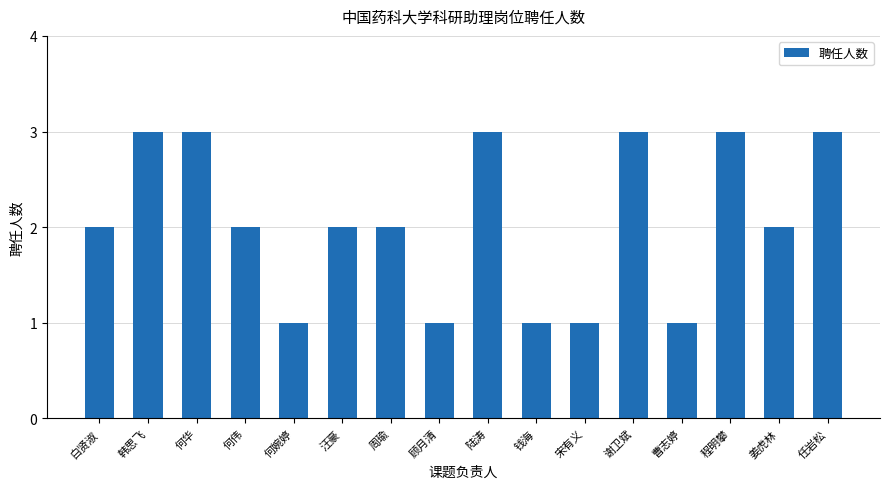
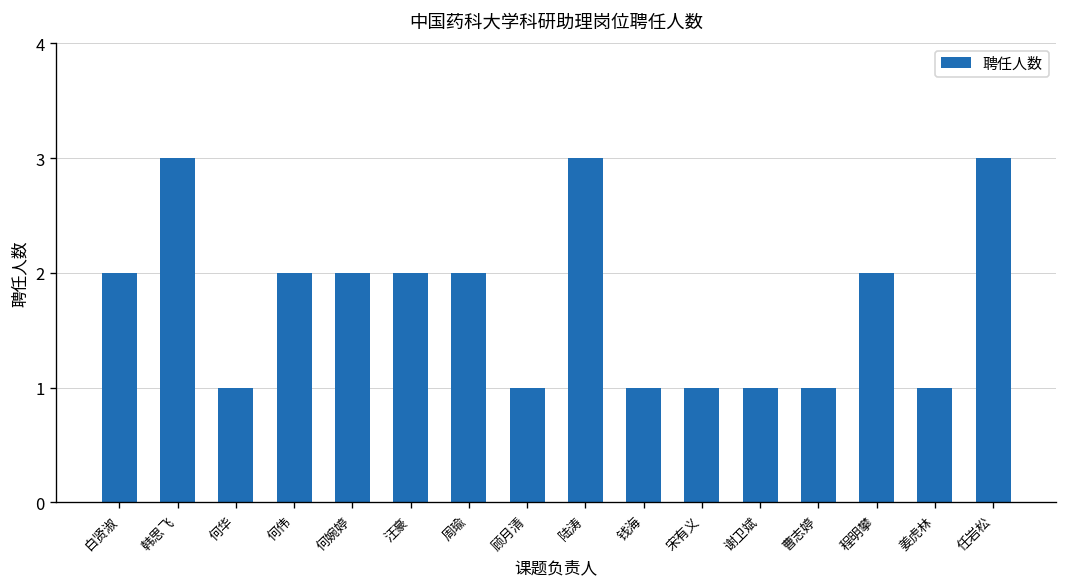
  {
    "白贤淑": 2,
    "韩思飞": 3,
-   "何华": 3,
+   "何华": 1,
    "何伟": 2,
-   "何婉婷": 1,
+   "何婉婷": 2,
    "汪豪": 2,
    "周瑜": 2,
    "顾月清": 1,
    "陆涛": 3,
    "钱海": 1,
    "宋有义": 1,
-   "谢卫斌": 3,
+   "谢卫斌": 1,
    "曹志婷": 1,
-   "程明攀": 3,
-   "姜虎林": 2,
+   "程明攀": 2,
+   "姜虎林": 1,
    "任岩松": 3
  }
